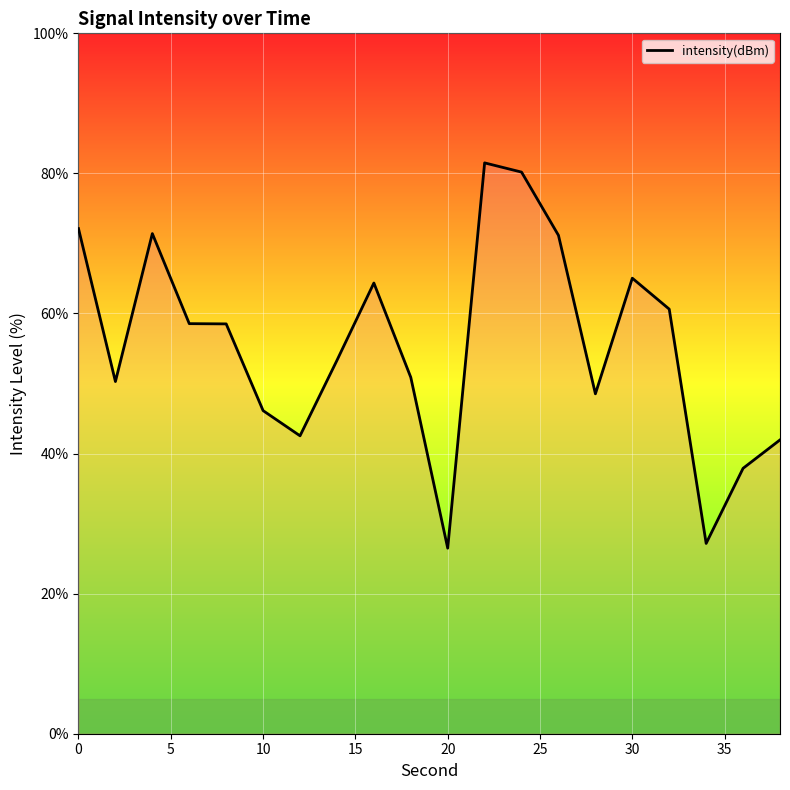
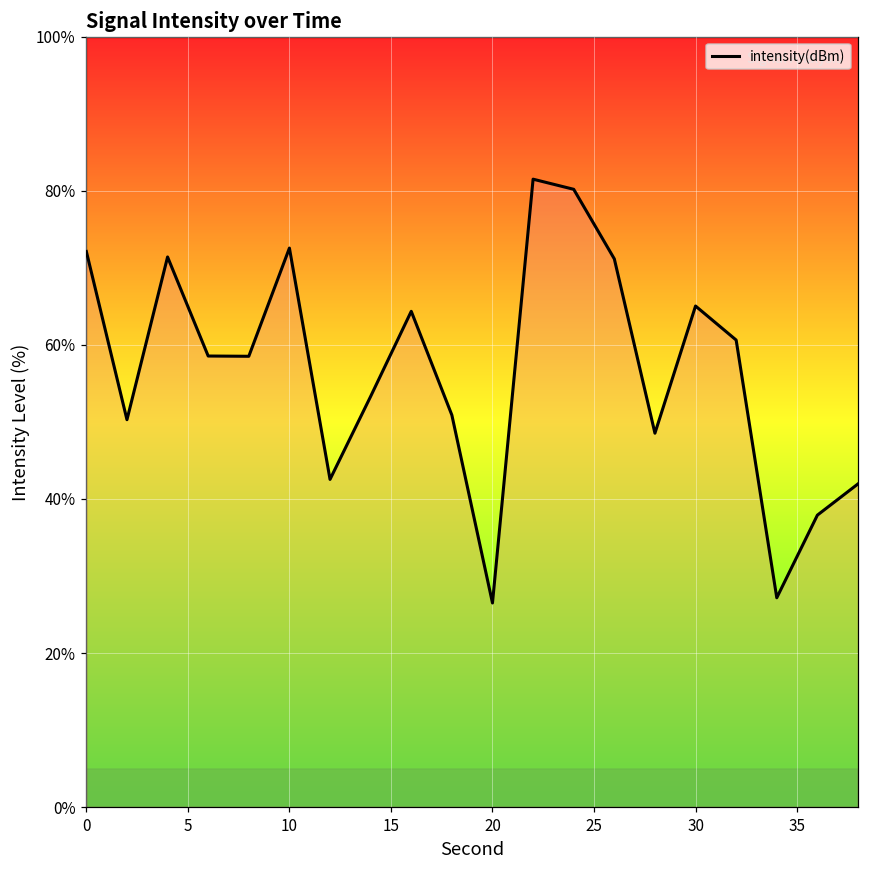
  {
    "0": "72%",
-   "10": "46%",
+   "10": "73%",
    "20": "26%",
    "30": "65%"
  }
